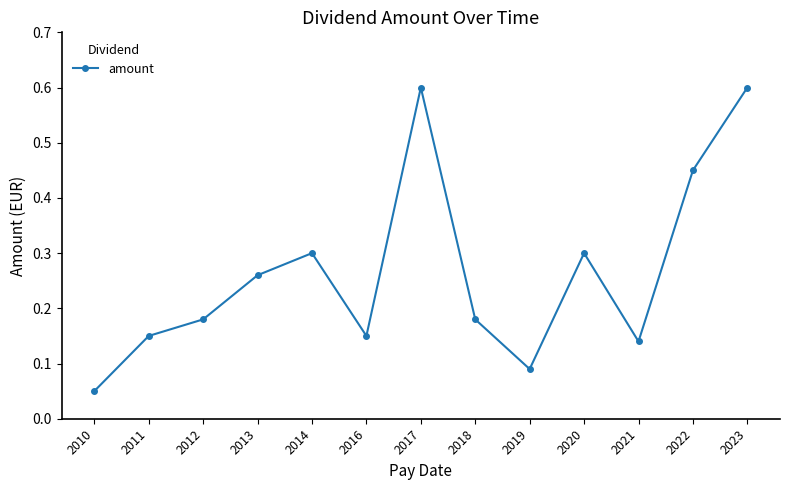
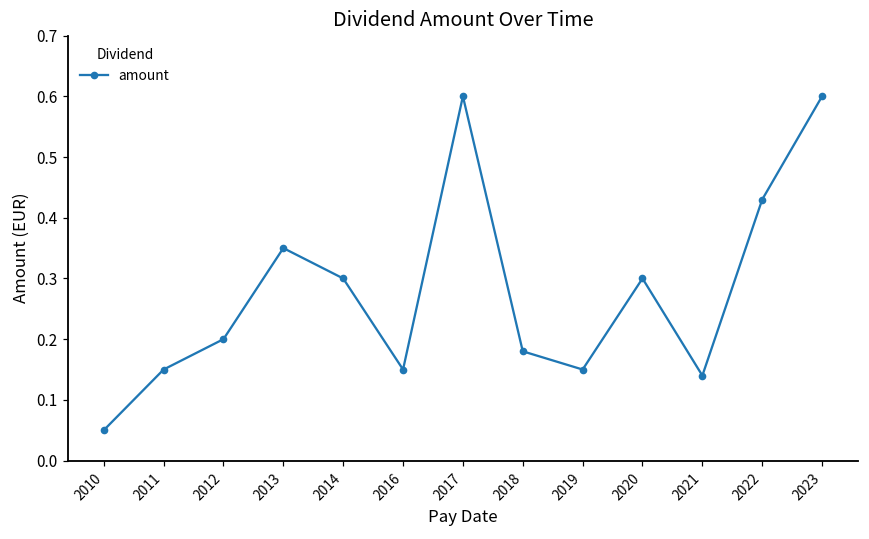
  {
    "2010": 0.05,
    "2011": 0.15,
-   "2012": 0.18,
-   "2013": 0.26,
+   "2012": 0.20,
+   "2013": 0.35,
    "2014": 0.30,
    "2016": 0.15,
    "2017": 0.60,
    "2018": 0.18,
-   "2019": 0.09,
+   "2019": 0.15,
    "2020": 0.30,
    "2021": 0.14,
-   "2022": 0.45,
+   "2022": 0.43,
    "2023": 0.60
  }
